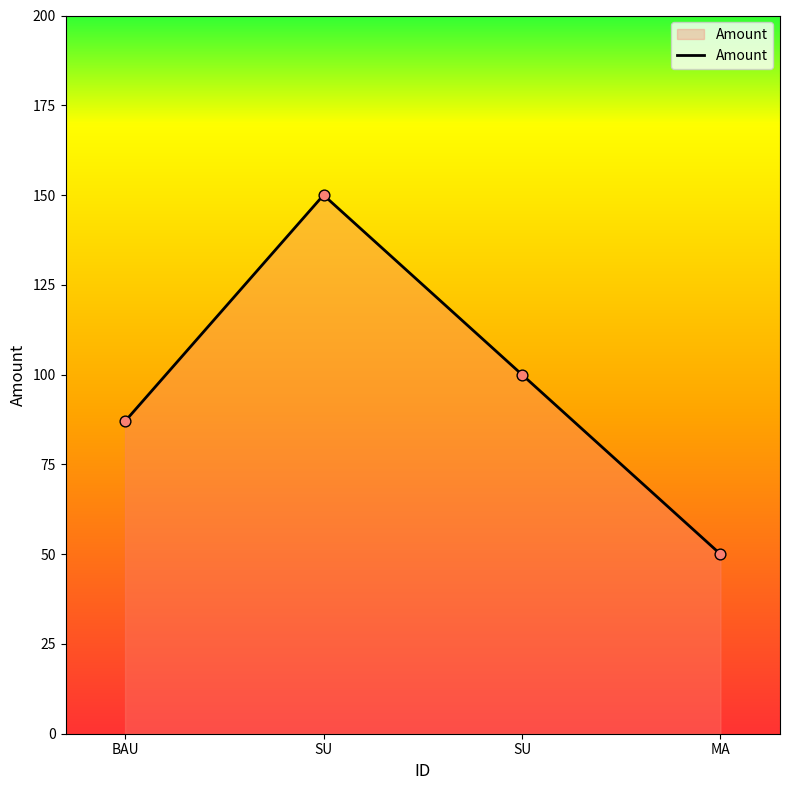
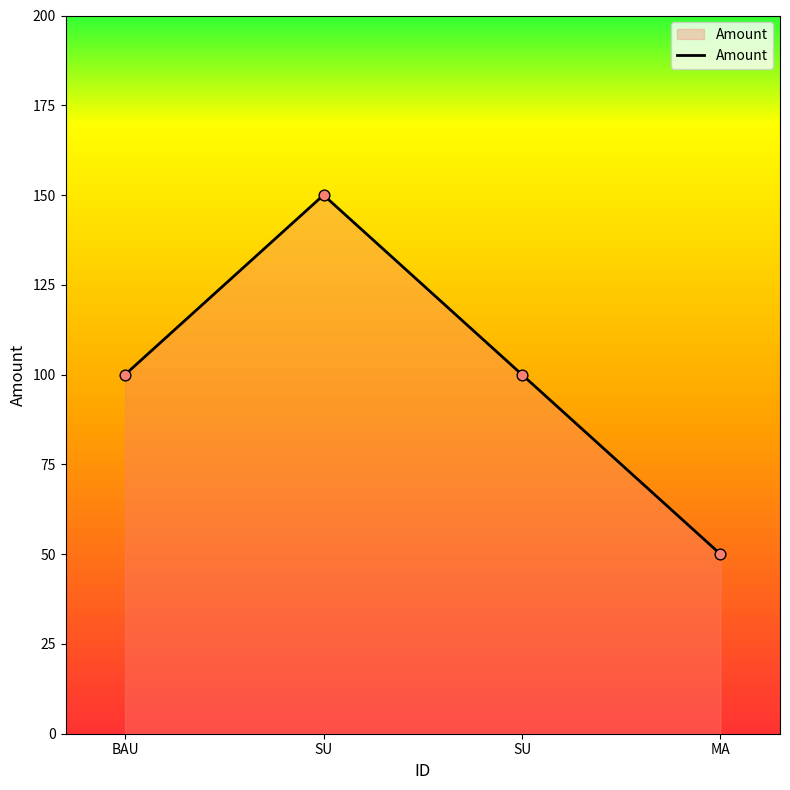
  {
-   "BAU": 87,
+   "BAU": 100,
    "MA": 50
  }
